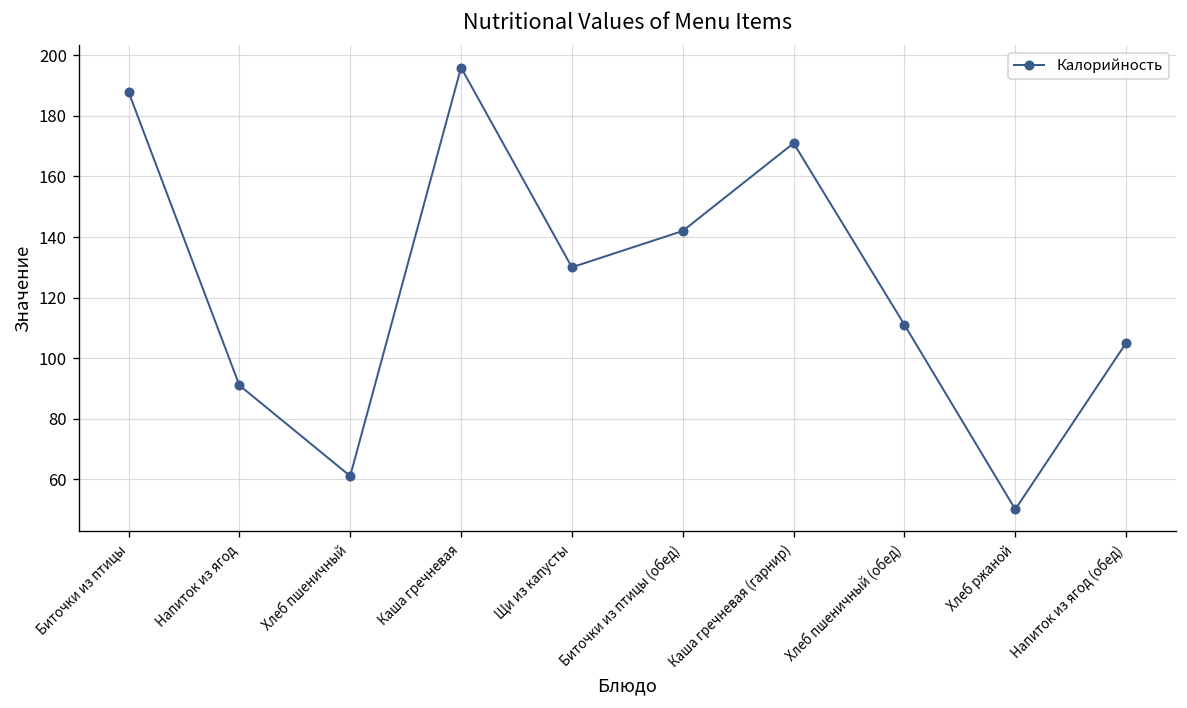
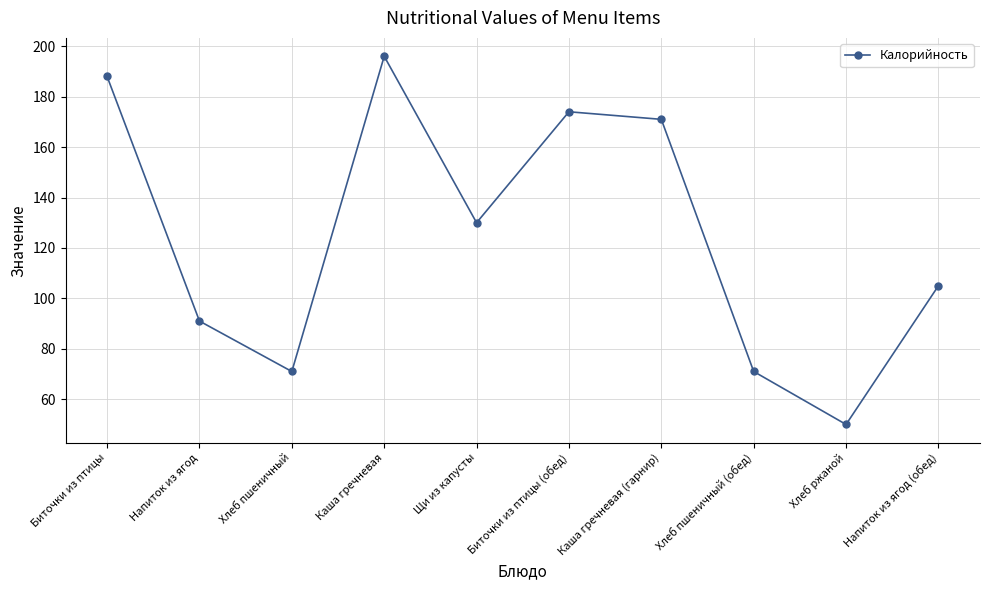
  {
    "Биточки из птицы": 188,
    "Напиток из ягод": 91,
-   "Хлеб пшеничный": 61,
+   "Хлеб пшеничный": 71,
    "Каша гречневая": 196,
    "Щи из капусты": 130,
-   "Биточки из птицы (обед)": 142,
+   "Биточки из птицы (обед)": 174,
    "Каша гречневая (гарнир)": 171,
-   "Хлеб пшеничный (обед)": 111,
+   "Хлеб пшеничный (обед)": 71,
    "Хлеб ржаной": 50,
    "Напиток из ягод (обед)": 105
  }
